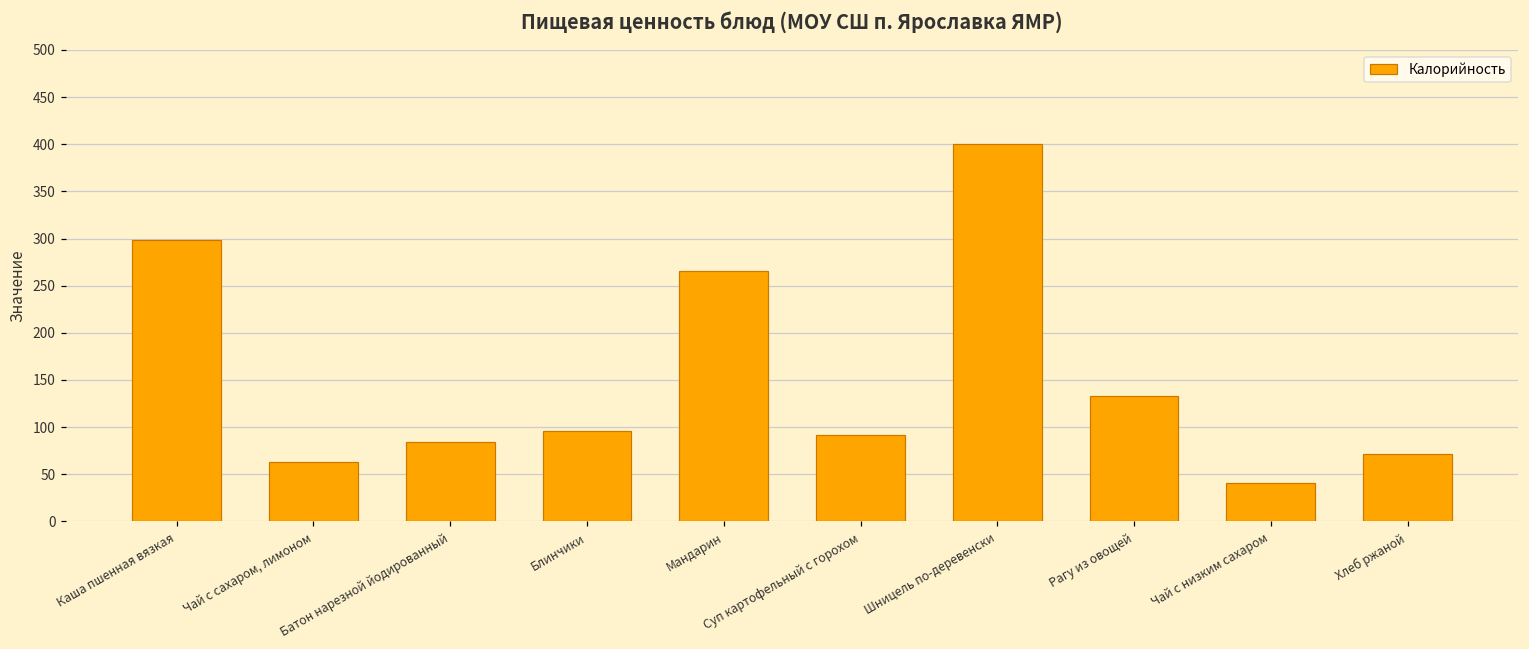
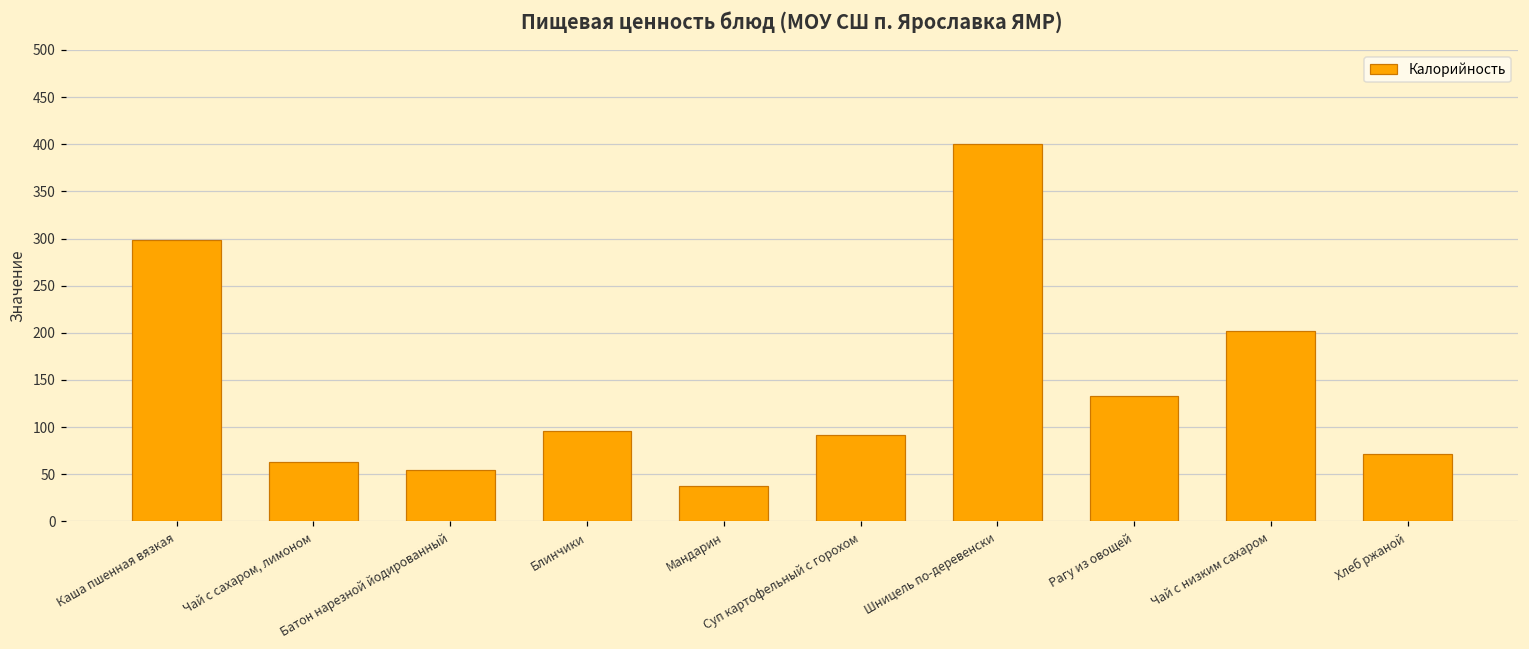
  {
    "Каша пшенная вязкая": 300,
    "Чай с сахаром, лимоном": 60,
-   "Батон нарезной йодированный": 80,
+   "Батон нарезной йодированный": 50,
    "Блинчики": 100,
-   "Мандарин": 270,
+   "Мандарин": 40,
    "Суп картофельный с горохом": 90,
    "Шницель по-деревенски": 400,
    "Рагу из овощей": 130,
-   "Чай с низким сахаром": 40,
+   "Чай с низким сахаром": 200,
    "Хлеб ржаной": 70
  }
